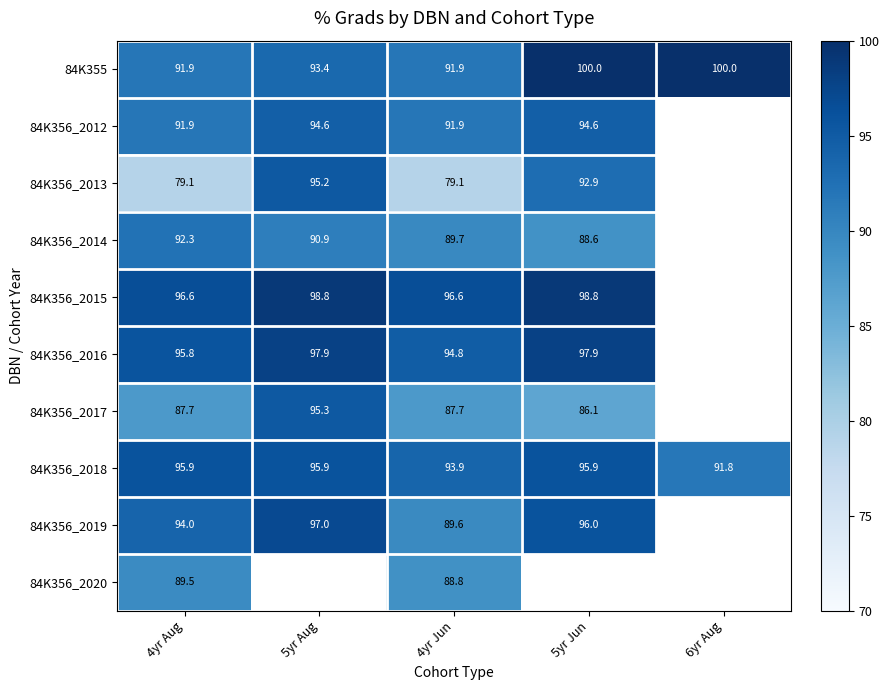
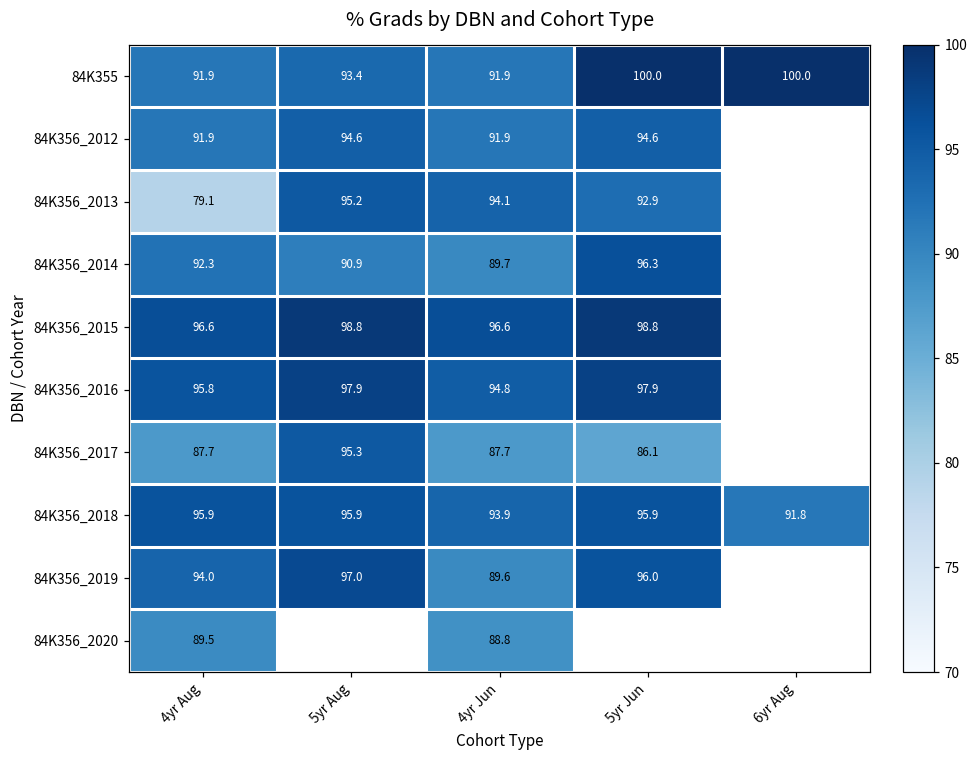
  {
    "84K355": {
      "4yr Aug": 91.9,
      "5yr Aug": 93.4,
      "4yr Jun": 91.9,
      "5yr Jun": 100.0,
      "6yr Aug": 100.0
    },
    "84K356_2012": {
      "4yr Aug": 91.9,
      "5yr Aug": 94.6,
      "4yr Jun": 91.9,
      "5yr Jun": 94.6
    },
    "84K356_2013": {
      "4yr Aug": 79.1,
      "5yr Aug": 95.2,
-     "4yr Jun": 79.1,
+     "4yr Jun": 94.1,
      "5yr Jun": 92.9
    },
    "84K356_2014": {
      "4yr Aug": 92.3,
      "5yr Aug": 90.9,
      "4yr Jun": 89.7,
-     "5yr Jun": 88.6
+     "5yr Jun": 96.3
    },
    "84K356_2015": {
      "4yr Aug": 96.6,
      "5yr Aug": 98.8,
      "4yr Jun": 96.6,
      "5yr Jun": 98.8
    },
    "84K356_2016": {
      "4yr Aug": 95.8,
      "5yr Aug": 97.9,
      "4yr Jun": 94.8,
      "5yr Jun": 97.9
    },
    "84K356_2017": {
      "4yr Aug": 87.7,
      "5yr Aug": 95.3,
      "4yr Jun": 87.7,
      "5yr Jun": 86.1
    },
    "84K356_2018": {
      "4yr Aug": 95.9,
      "5yr Aug": 95.9,
      "4yr Jun": 93.9,
      "5yr Jun": 95.9,
      "6yr Aug": 91.8
    },
    "84K356_2019": {
      "4yr Aug": 94.0,
      "5yr Aug": 97.0,
      "4yr Jun": 89.6,
      "5yr Jun": 96.0
    },
    "84K356_2020": {
      "4yr Aug": 89.5,
      "4yr Jun": 88.8
    }
  }
